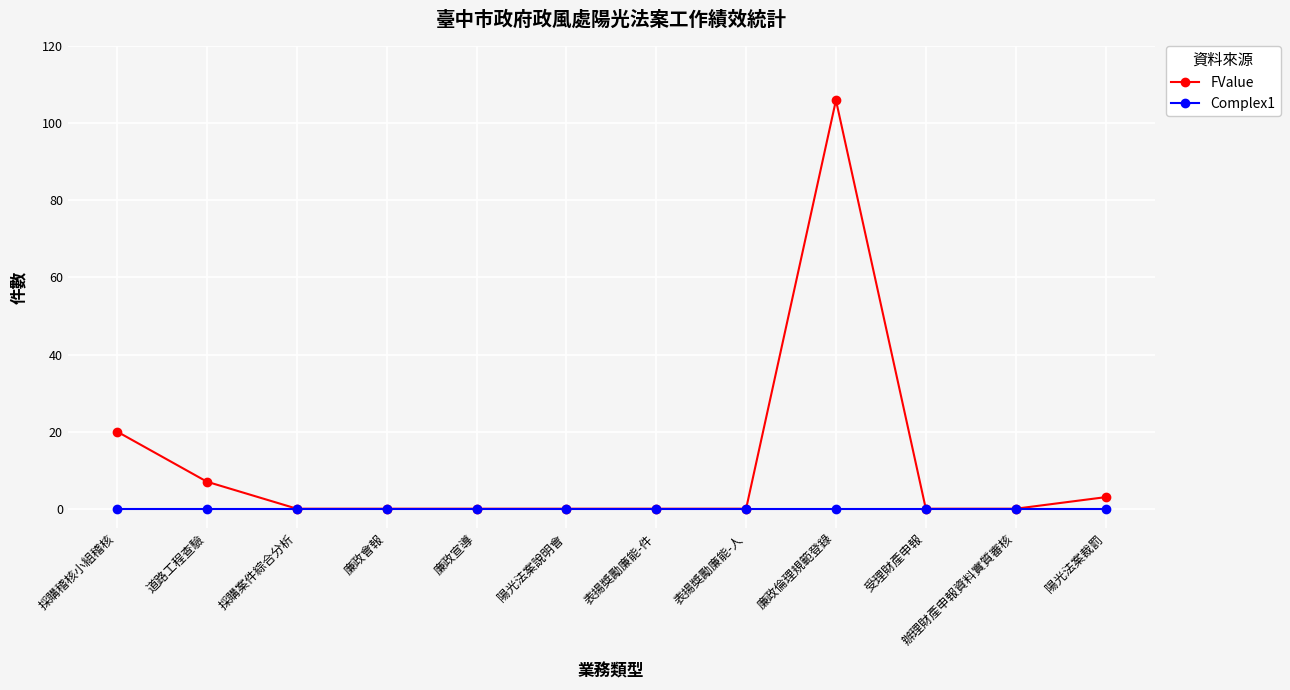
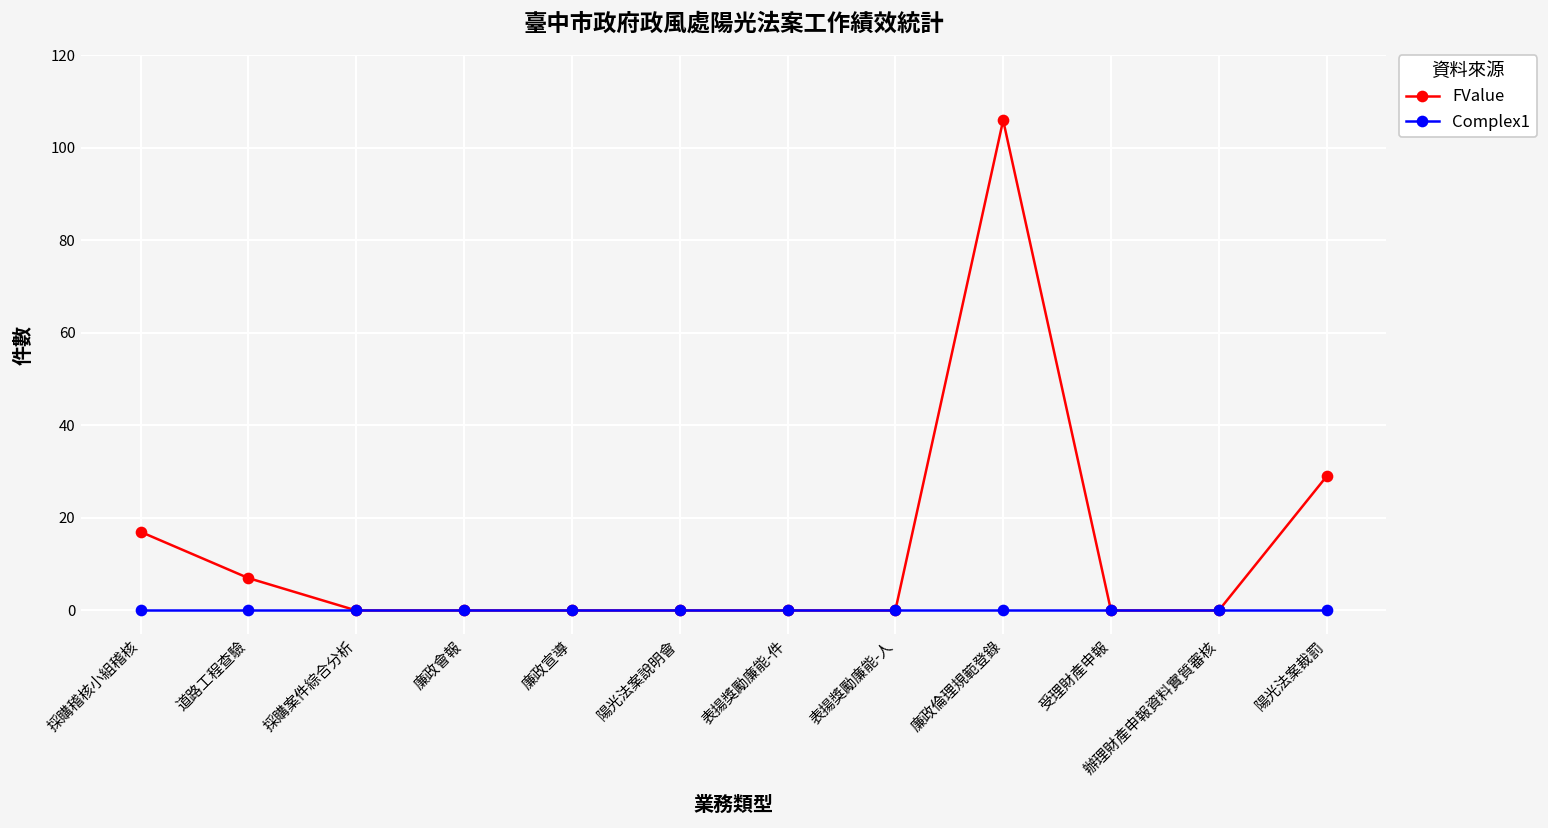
  {
    "FValue": {
-     "採購稽核小組稽核": 20,
+     "採購稽核小組稽核": 17,
      "道路工程查驗": 7,
      "廉政倫理規範登錄": 106,
-     "陽光法案裁罰": 3
+     "陽光法案裁罰": 29
    },
    "Complex1": {
      "採購稽核小組稽核": 0,
      "道路工程查驗": 0,
      "廉政倫理規範登錄": 0,
      "陽光法案裁罰": 0
    }
  }
